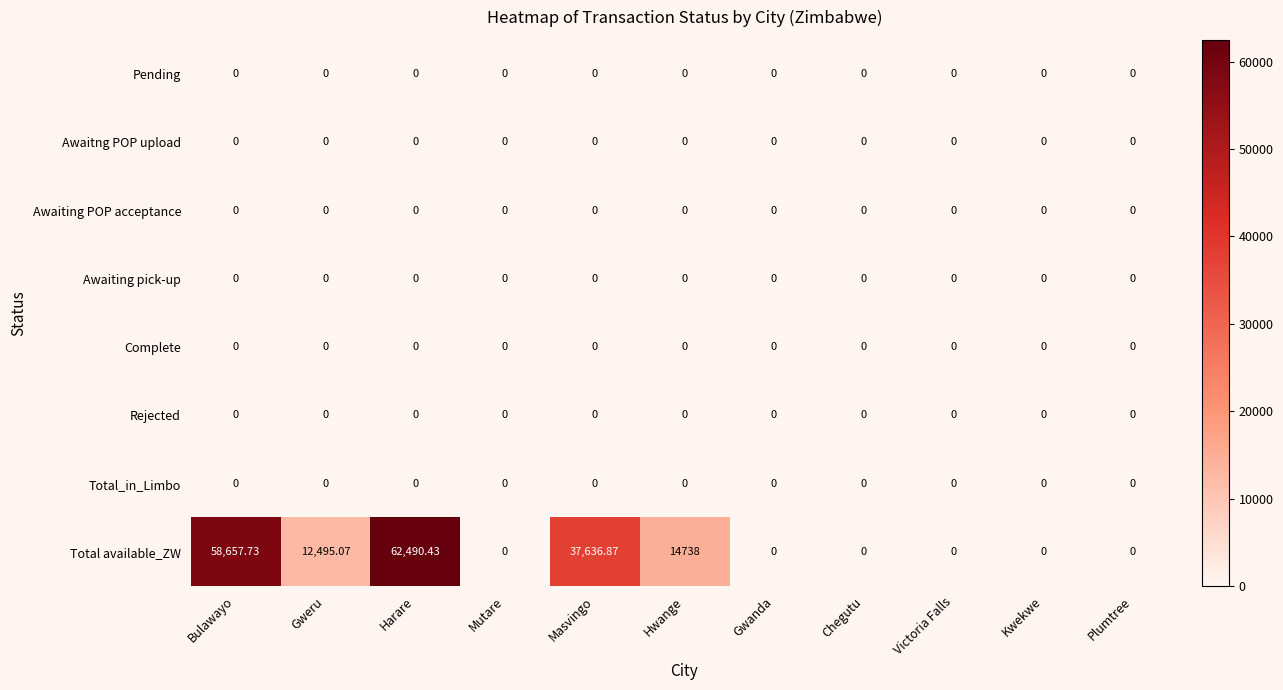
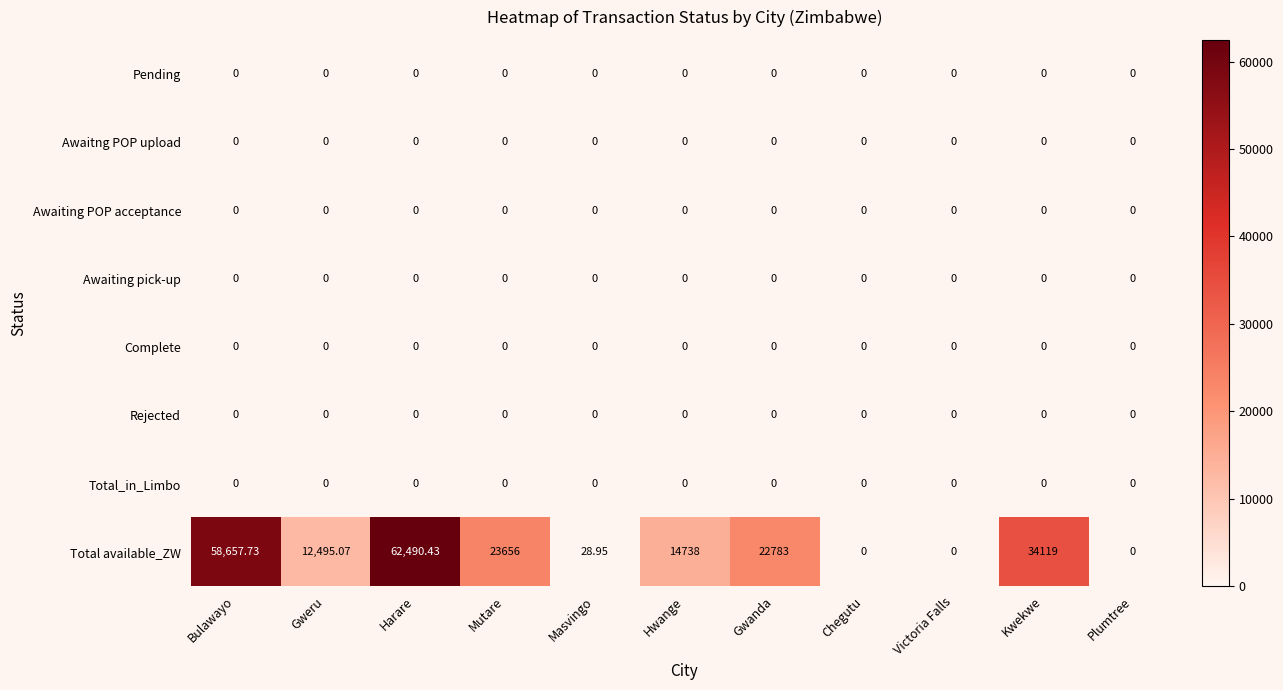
  {
    "Pending": {
      "Bulawayo": "0",
      "Gweru": "0",
      "Harare": "0",
      "Mutare": "0",
      "Masvingo": "0",
      "Hwange": "0",
      "Gwanda": "0",
      "Chegutu": "0",
      "Victoria Falls": "0",
      "Kwekwe": "0",
      "Plumtree": "0"
    },
    "Awaitng POP upload": {
      "Bulawayo": "0",
      "Gweru": "0",
      "Harare": "0",
      "Mutare": "0",
      "Masvingo": "0",
      "Hwange": "0",
      "Gwanda": "0",
      "Chegutu": "0",
      "Victoria Falls": "0",
      "Kwekwe": "0",
      "Plumtree": "0"
    },
    "Awaiting POP acceptance": {
      "Bulawayo": "0",
      "Gweru": "0",
      "Harare": "0",
      "Mutare": "0",
      "Masvingo": "0",
      "Hwange": "0",
      "Gwanda": "0",
      "Chegutu": "0",
      "Victoria Falls": "0",
      "Kwekwe": "0",
      "Plumtree": "0"
    },
    "Awaiting pick-up": {
      "Bulawayo": "0",
      "Gweru": "0",
      "Harare": "0",
      "Mutare": "0",
      "Masvingo": "0",
      "Hwange": "0",
      "Gwanda": "0",
      "Chegutu": "0",
      "Victoria Falls": "0",
      "Kwekwe": "0",
      "Plumtree": "0"
    },
    "Complete": {
      "Bulawayo": "0",
      "Gweru": "0",
      "Harare": "0",
      "Mutare": "0",
      "Masvingo": "0",
      "Hwange": "0",
      "Gwanda": "0",
      "Chegutu": "0",
      "Victoria Falls": "0",
      "Kwekwe": "0",
      "Plumtree": "0"
    },
    "Rejected": {
      "Bulawayo": "0",
      "Gweru": "0",
      "Harare": "0",
      "Mutare": "0",
      "Masvingo": "0",
      "Hwange": "0",
      "Gwanda": "0",
      "Chegutu": "0",
      "Victoria Falls": "0",
      "Kwekwe": "0",
      "Plumtree": "0"
    },
    "Total_in_Limbo": {
      "Bulawayo": "0",
      "Gweru": "0",
      "Harare": "0",
      "Mutare": "0",
      "Masvingo": "0",
      "Hwange": "0",
      "Gwanda": "0",
      "Chegutu": "0",
      "Victoria Falls": "0",
      "Kwekwe": "0",
      "Plumtree": "0"
    },
    "Total available_ZW": {
      "Bulawayo": "58,657.73",
      "Gweru": "12,495.07",
      "Harare": "62,490.43",
-     "Mutare": "0",
-     "Masvingo": "37,636.87",
+     "Mutare": "23656",
+     "Masvingo": "28.95",
      "Hwange": "14738",
-     "Gwanda": "0",
+     "Gwanda": "22783",
      "Chegutu": "0",
      "Victoria Falls": "0",
-     "Kwekwe": "0",
+     "Kwekwe": "34119",
      "Plumtree": "0"
    }
  }
